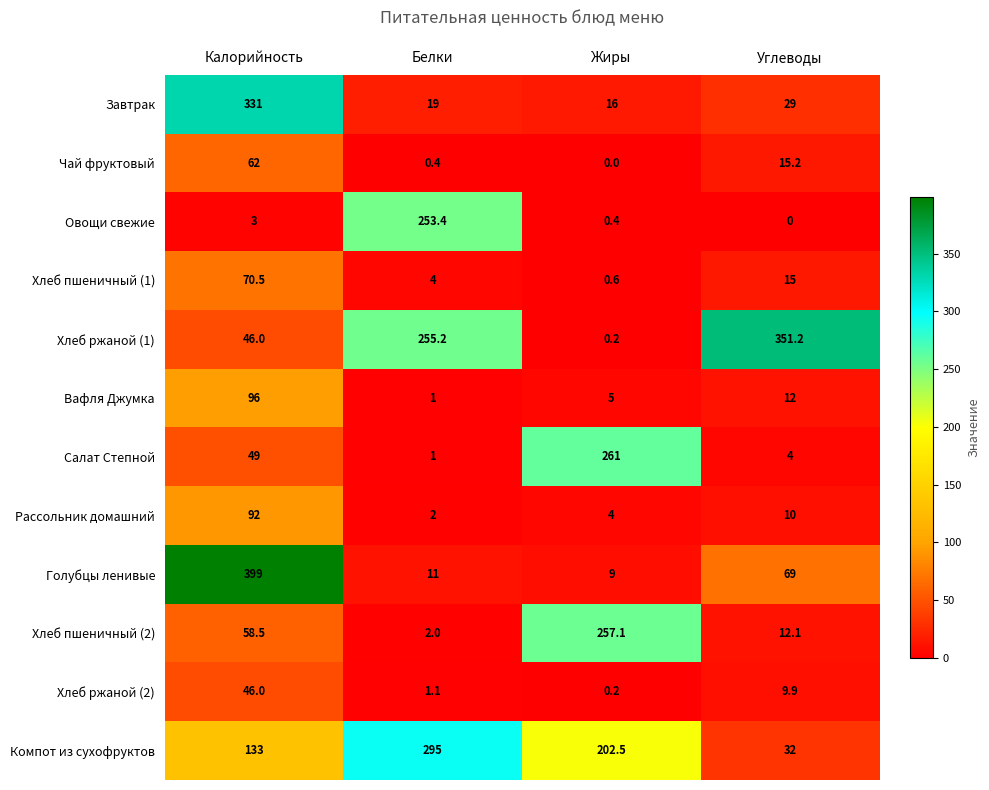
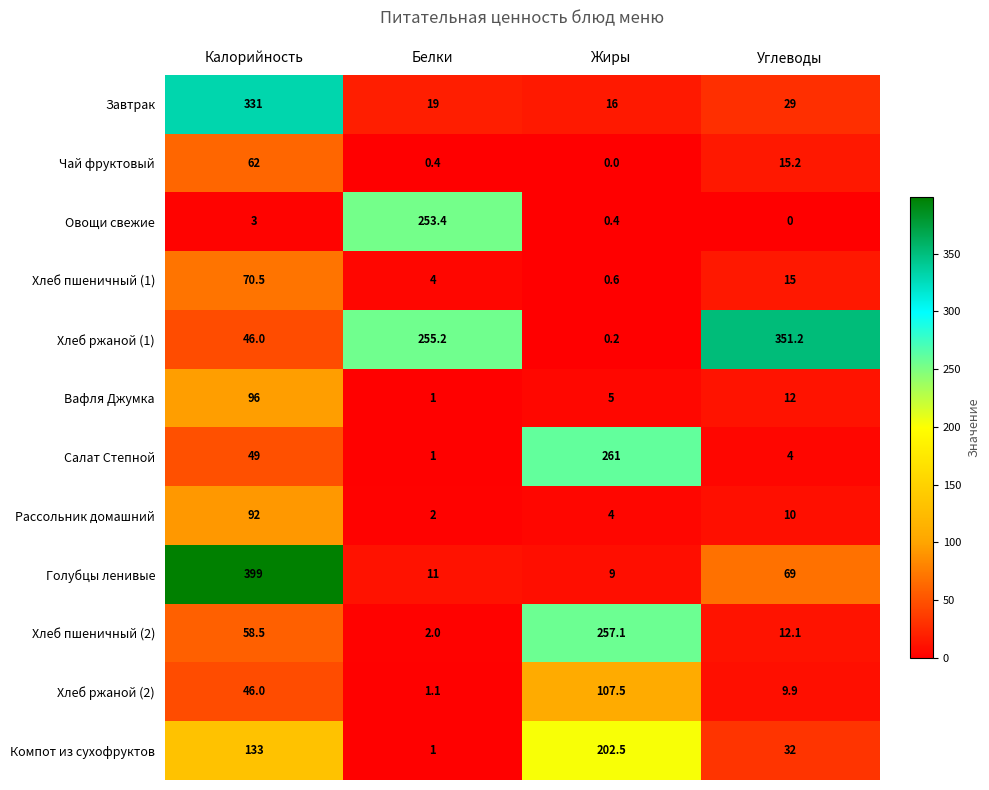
  {
    "Завтрак": {
      "Калорийность": 331,
      "Белки": 19,
      "Жиры": 16,
      "Углеводы": 29
    },
    "Чай фруктовый": {
      "Калорийность": 62,
      "Белки": 0.4,
      "Жиры": 0.0,
      "Углеводы": 15.2
    },
    "Овощи свежие": {
      "Калорийность": 3,
      "Белки": 253.4,
      "Жиры": 0.4,
      "Углеводы": 0
    },
    "Хлеб пшеничный (1)": {
      "Калорийность": 70.5,
      "Белки": 4,
      "Жиры": 0.6,
      "Углеводы": 15
    },
    "Хлеб ржаной (1)": {
      "Калорийность": 46.0,
      "Белки": 255.2,
      "Жиры": 0.2,
      "Углеводы": 351.2
    },
    "Вафля Джумка": {
      "Калорийность": 96,
      "Белки": 1,
      "Жиры": 5,
      "Углеводы": 12
    },
    "Салат Степной": {
      "Калорийность": 49,
      "Белки": 1,
      "Жиры": 261,
      "Углеводы": 4
    },
    "Рассольник домашний": {
      "Калорийность": 92,
      "Белки": 2,
      "Жиры": 4,
      "Углеводы": 10
    },
    "Голубцы ленивые": {
      "Калорийность": 399,
      "Белки": 11,
      "Жиры": 9,
      "Углеводы": 69
    },
    "Хлеб пшеничный (2)": {
      "Калорийность": 58.5,
      "Белки": 2.0,
      "Жиры": 257.1,
      "Углеводы": 12.1
    },
    "Хлеб ржаной (2)": {
      "Калорийность": 46.0,
      "Белки": 1.1,
-     "Жиры": 0.2,
+     "Жиры": 107.5,
      "Углеводы": 9.9
    },
    "Компот из сухофруктов": {
      "Калорийность": 133,
-     "Белки": 295,
+     "Белки": 1,
      "Жиры": 202.5,
      "Углеводы": 32
    }
  }
